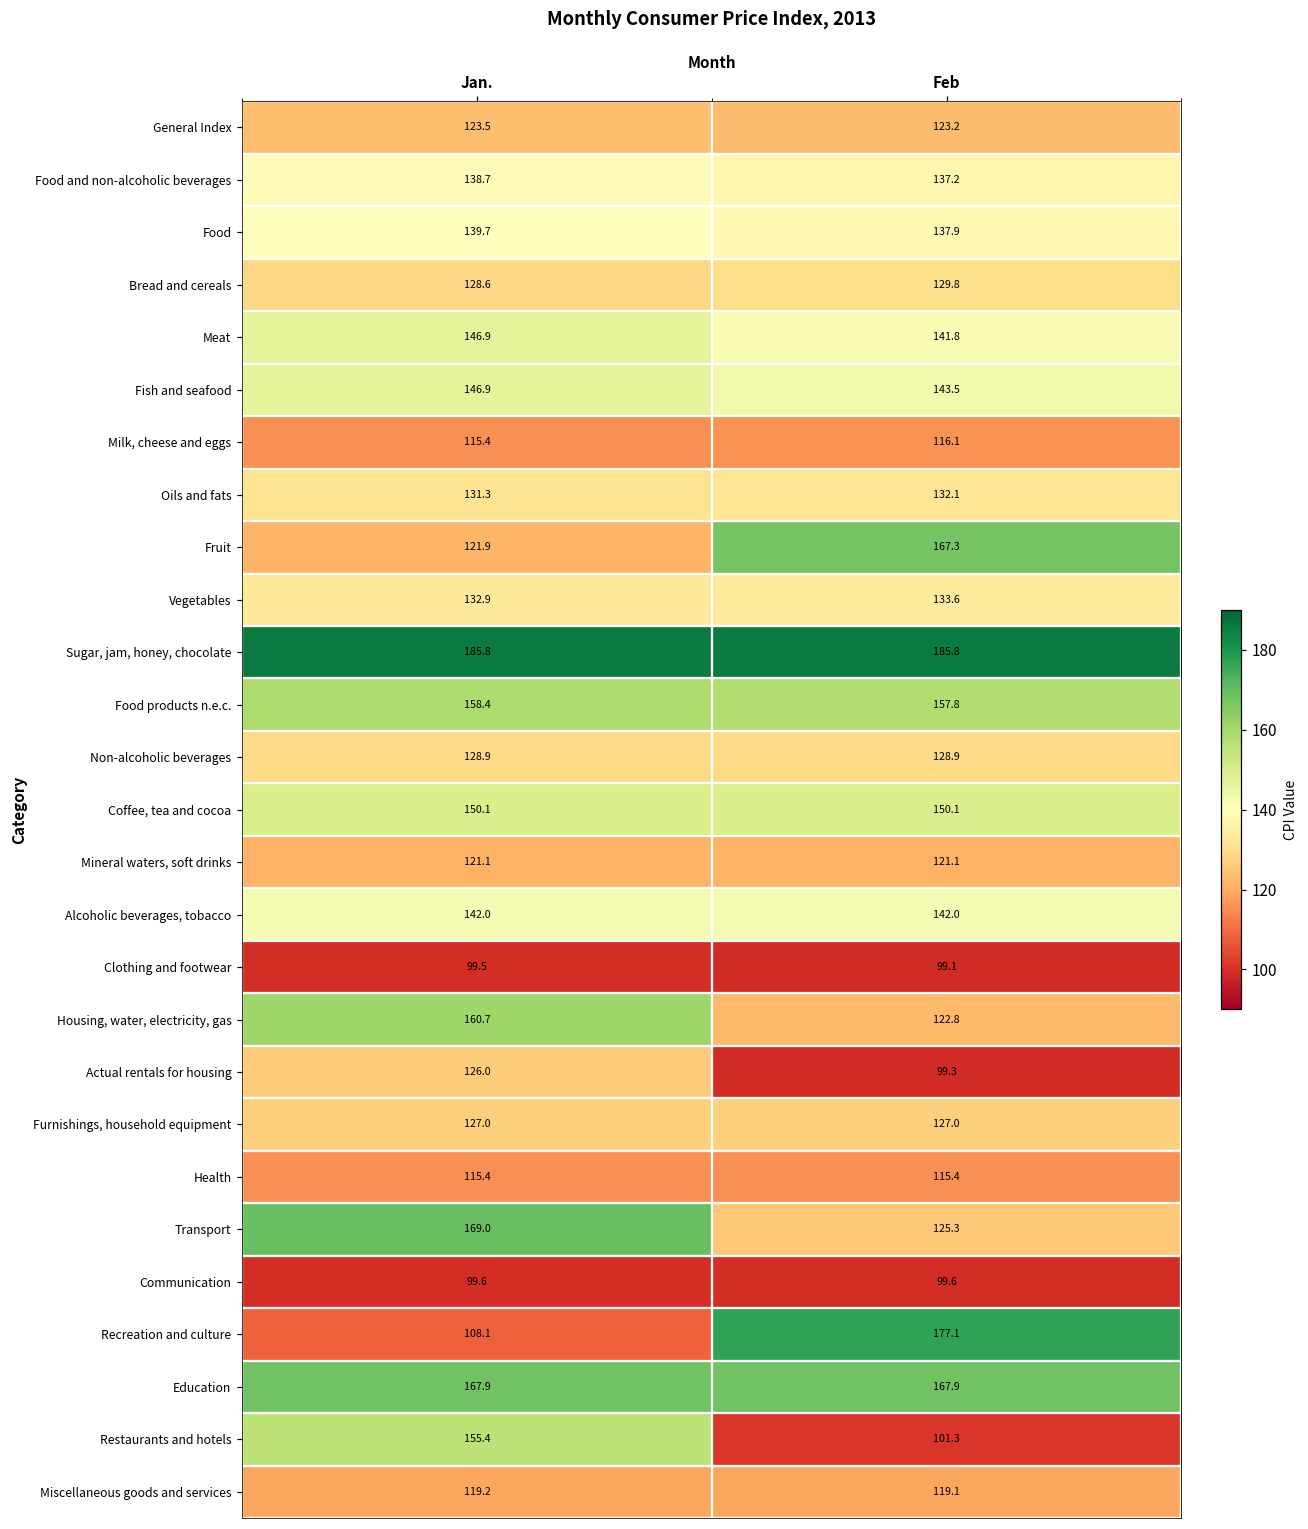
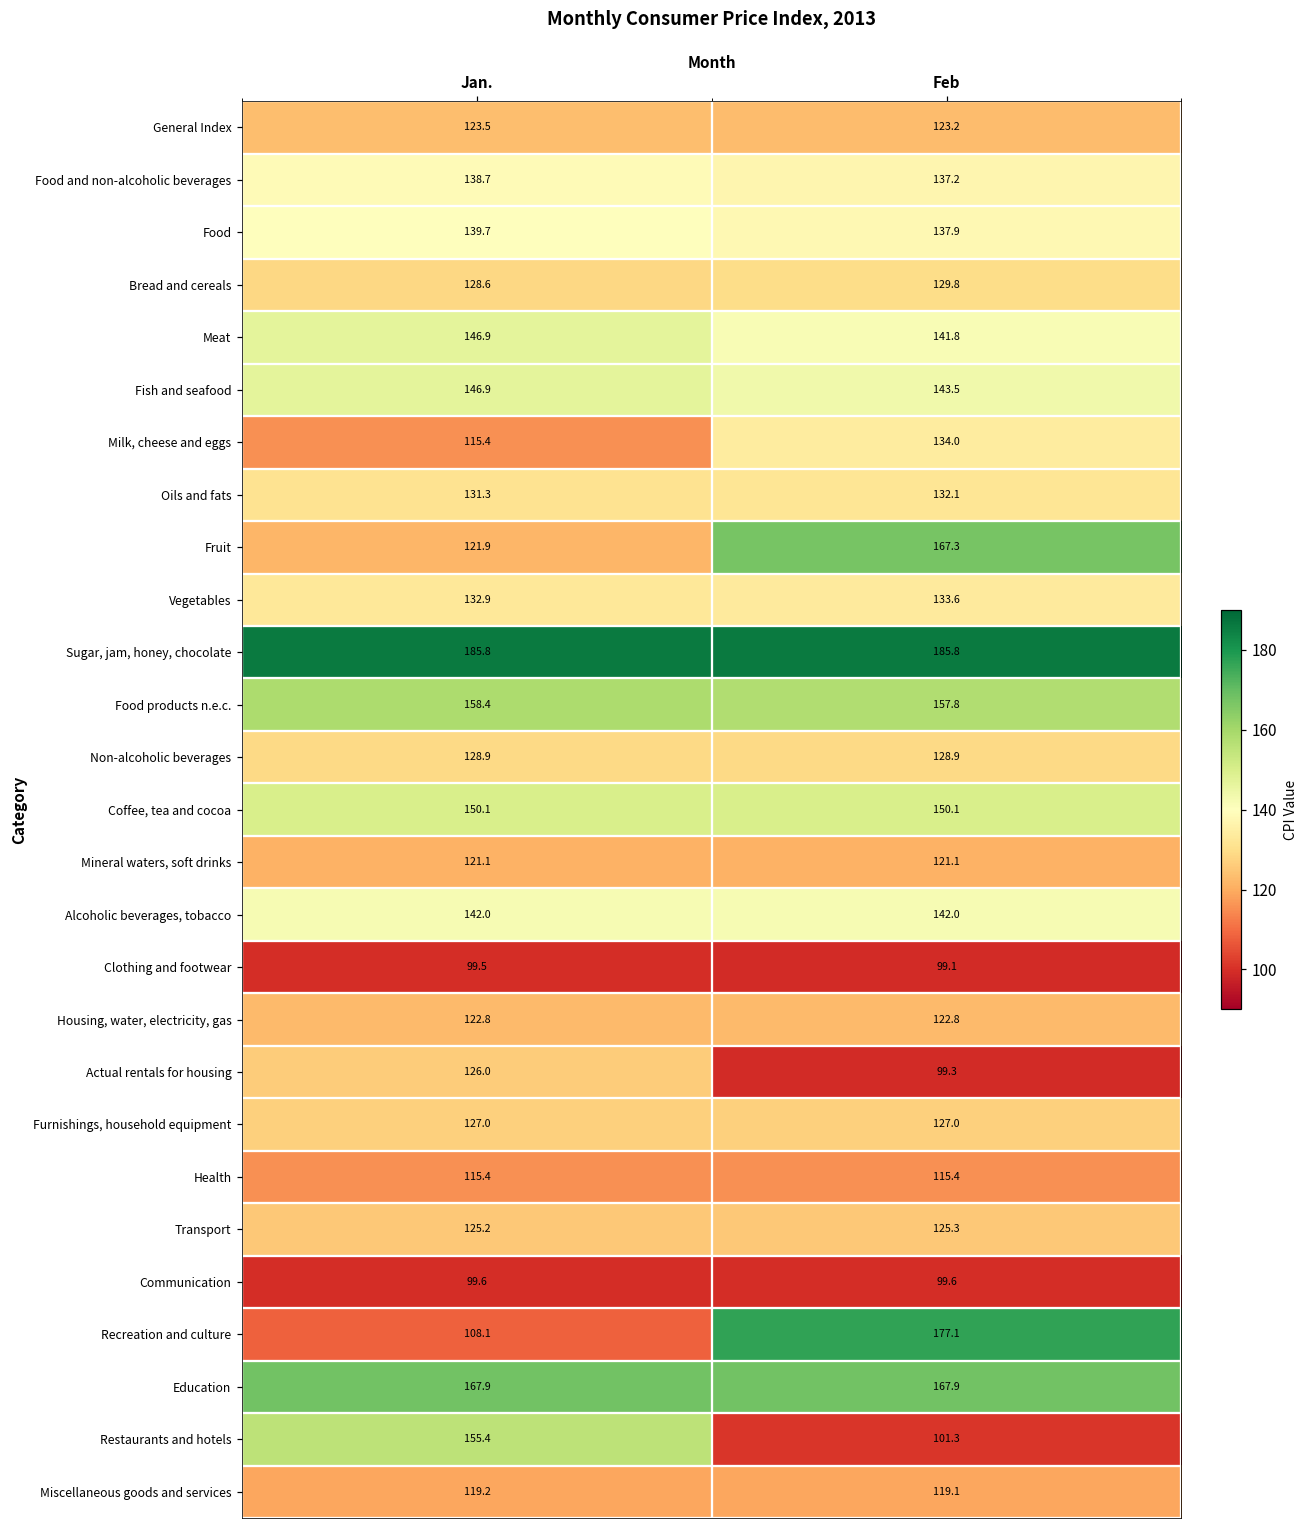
  {
    "General Index": {
      "Jan.": 123.5,
      "Feb": 123.2
    },
    "Food and non-alcoholic beverages": {
      "Jan.": 138.7,
      "Feb": 137.2
    },
    "Food": {
      "Jan.": 139.7,
      "Feb": 137.9
    },
    "Bread and cereals": {
      "Jan.": 128.6,
      "Feb": 129.8
    },
    "Meat": {
      "Jan.": 146.9,
      "Feb": 141.8
    },
    "Fish and seafood": {
      "Jan.": 146.9,
      "Feb": 143.5
    },
    "Milk, cheese and eggs": {
      "Jan.": 115.4,
-     "Feb": 116.1
+     "Feb": 134.0
    },
    "Oils and fats": {
      "Jan.": 131.3,
      "Feb": 132.1
    },
    "Fruit": {
      "Jan.": 121.9,
      "Feb": 167.3
    },
    "Vegetables": {
      "Jan.": 132.9,
      "Feb": 133.6
    },
    "Sugar, jam, honey, chocolate": {
      "Jan.": 185.8,
      "Feb": 185.8
    },
    "Food products n.e.c.": {
      "Jan.": 158.4,
      "Feb": 157.8
    },
    "Non-alcoholic beverages": {
      "Jan.": 128.9,
      "Feb": 128.9
    },
    "Coffee, tea and cocoa": {
      "Jan.": 150.1,
      "Feb": 150.1
    },
    "Mineral waters, soft drinks": {
      "Jan.": 121.1,
      "Feb": 121.1
    },
    "Alcoholic beverages, tobacco": {
      "Jan.": 142.0,
      "Feb": 142.0
    },
    "Clothing and footwear": {
      "Jan.": 99.5,
      "Feb": 99.1
    },
    "Housing, water, electricity, gas": {
-     "Jan.": 160.7,
+     "Jan.": 122.8,
      "Feb": 122.8
    },
    "Actual rentals for housing": {
      "Jan.": 126.0,
      "Feb": 99.3
    },
    "Furnishings, household equipment": {
      "Jan.": 127.0,
      "Feb": 127.0
    },
    "Health": {
      "Jan.": 115.4,
      "Feb": 115.4
    },
    "Transport": {
-     "Jan.": 169.0,
+     "Jan.": 125.2,
      "Feb": 125.3
    },
    "Communication": {
      "Jan.": 99.6,
      "Feb": 99.6
    },
    "Recreation and culture": {
      "Jan.": 108.1,
      "Feb": 177.1
    },
    "Education": {
      "Jan.": 167.9,
      "Feb": 167.9
    },
    "Restaurants and hotels": {
      "Jan.": 155.4,
      "Feb": 101.3
    },
    "Miscellaneous goods and services": {
      "Jan.": 119.2,
      "Feb": 119.1
    }
  }
